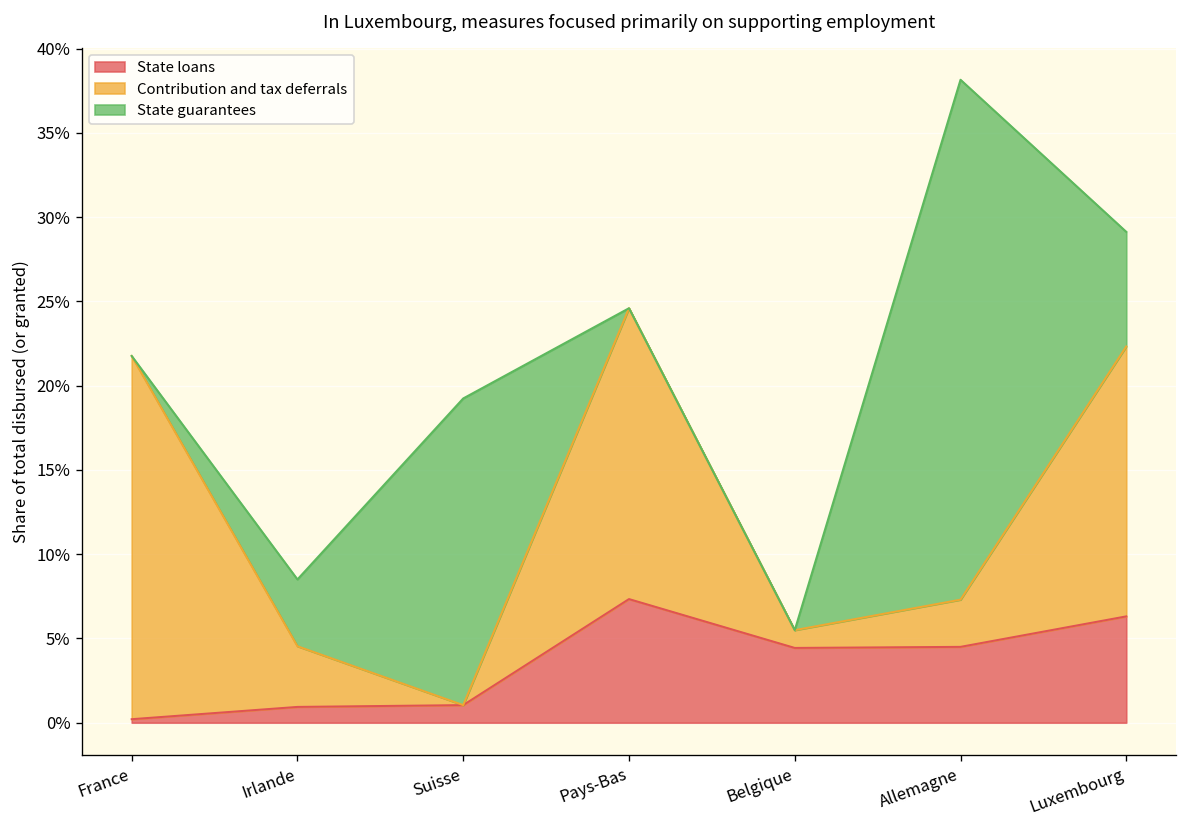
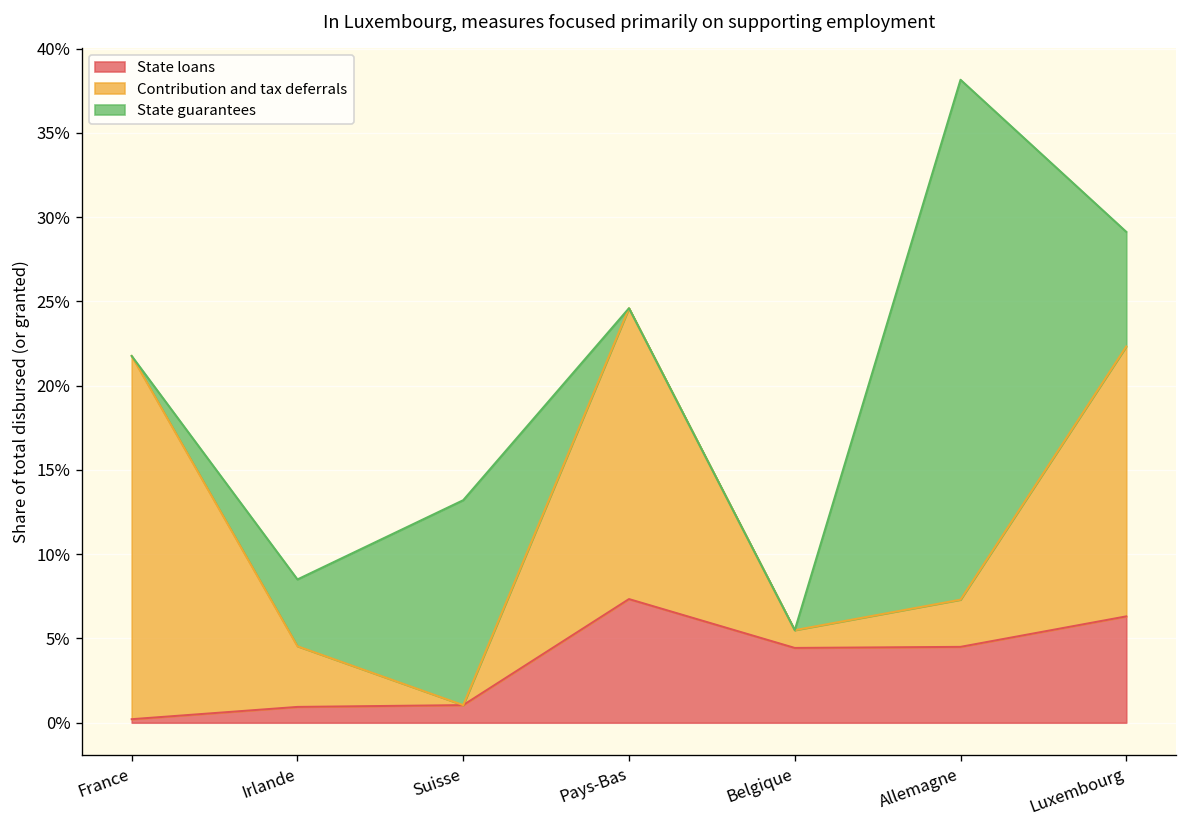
  {
    "State loans": {
      "France": "0.2%",
      "Irlande": "0.9%",
      "Pays-Bas": "7.3%",
      "Belgique": "4.4%",
      "Allemagne": "4.5%",
      "Luxembourg": "6.3%"
    },
    "Contribution and tax deferrals": {
      "Irlande": "3.6%",
      "Allemagne": "2.8%",
      "Luxembourg": "16.0%"
    },
    "State guarantees": {
      "Irlande": "4.0%",
-     "Suisse": "18.2%",
+     "Suisse": "12.2%",
      "Allemagne": "30.9%",
      "Luxembourg": "6.8%"
    }
  }
